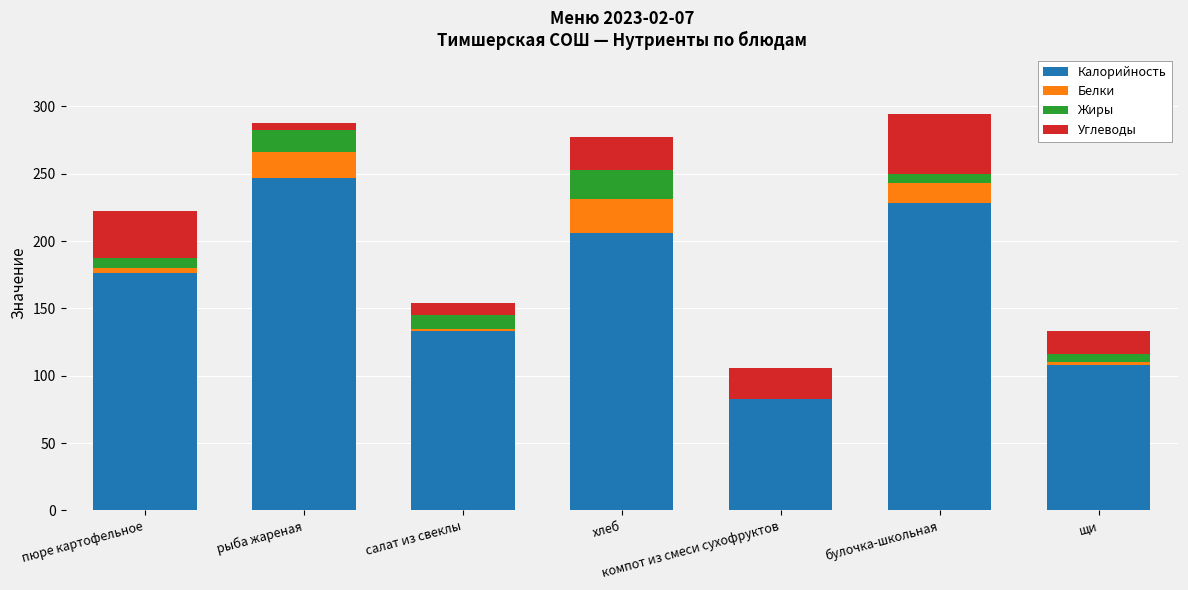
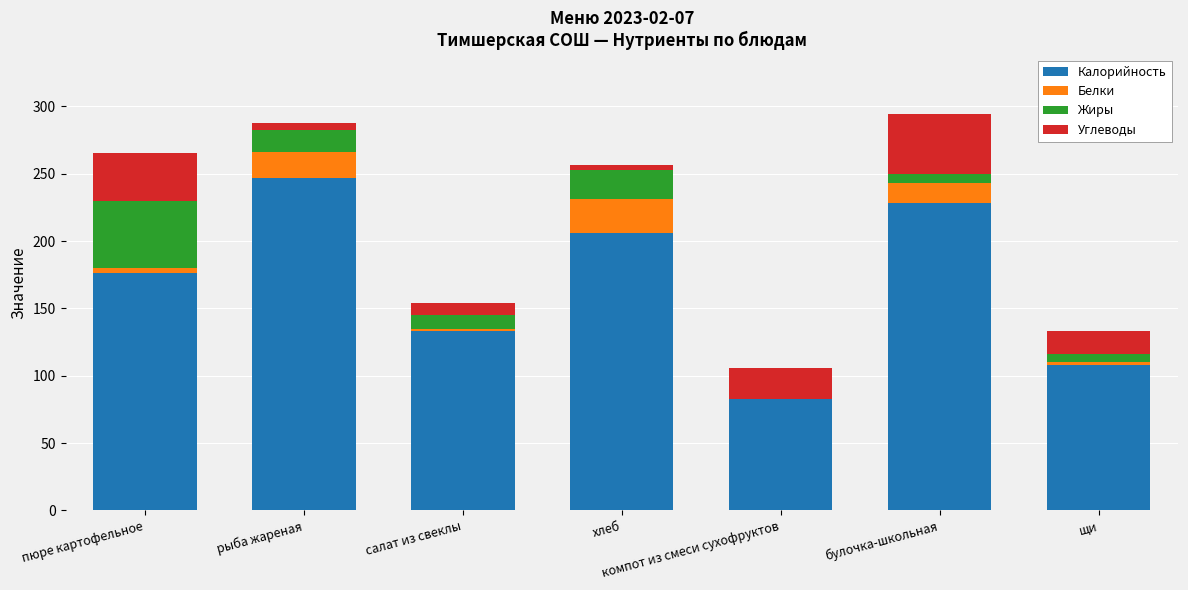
  {
    "Калорийность": {
      "пюре картофельное": 176,
      "рыба жареная": 247,
      "салат из свеклы": 133,
      "хлеб": 206,
      "компот из смеси сухофруктов": 83,
      "булочка-школьная": 228,
      "щи": 108
    },
    "Белки": {
      "пюре картофельное": 4,
      "рыба жареная": 19,
      "хлеб": 25,
      "булочка-школьная": 15,
      "щи": 2
    },
    "Жиры": {
-     "пюре картофельное": 7,
+     "пюре картофельное": 50,
      "рыба жареная": 17,
      "салат из свеклы": 10,
      "хлеб": 21,
      "компот из смеси сухофруктов": 0,
      "булочка-школьная": 7,
      "щи": 6
    },
    "Углеводы": {
      "пюре картофельное": 35,
      "рыба жареная": 5,
      "салат из свеклы": 9,
-     "хлеб": 25,
+     "хлеб": 4,
      "компот из смеси сухофруктов": 23,
      "булочка-школьная": 44,
      "щи": 17
    }
  }
